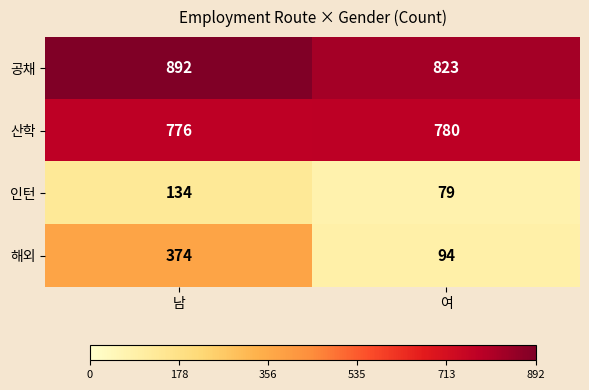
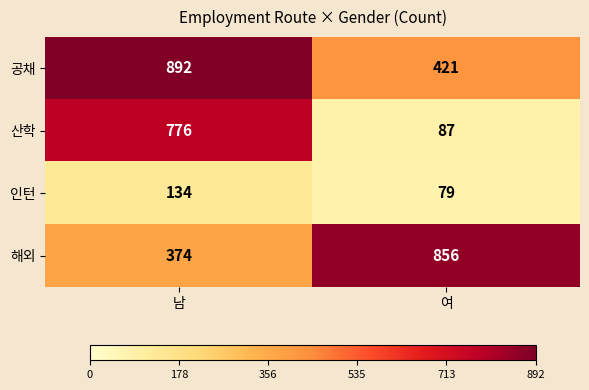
  {
    "공채": {
      "남": 892,
-     "여": 823
+     "여": 421
    },
    "산학": {
      "남": 776,
-     "여": 780
+     "여": 87
    },
    "인턴": {
      "남": 134,
      "여": 79
    },
    "해외": {
      "남": 374,
-     "여": 94
+     "여": 856
    }
  }
